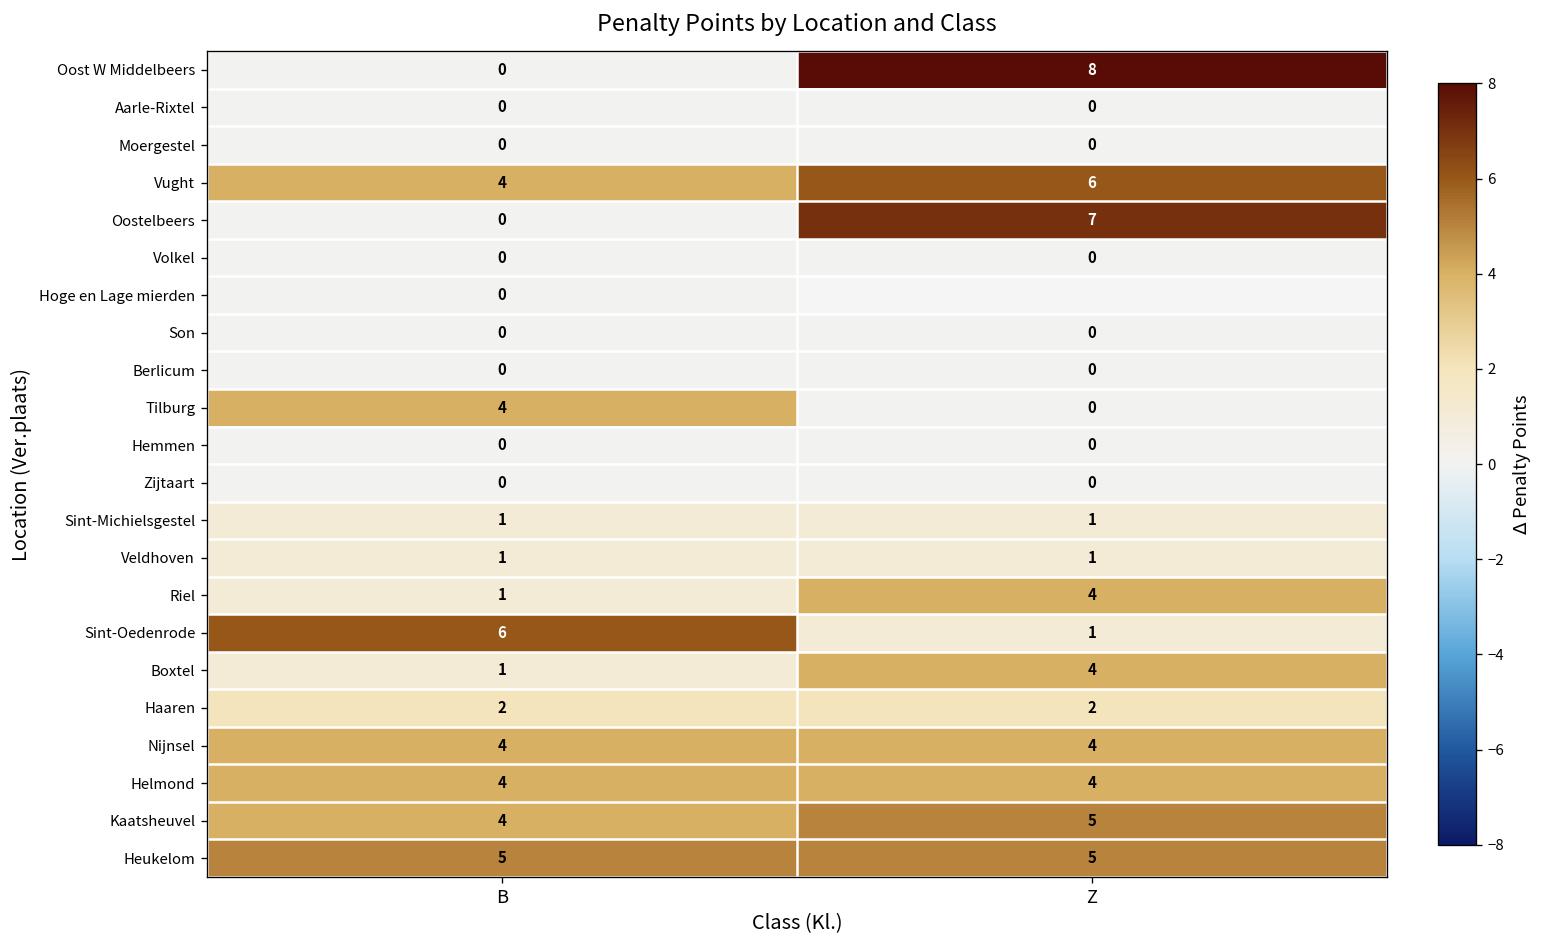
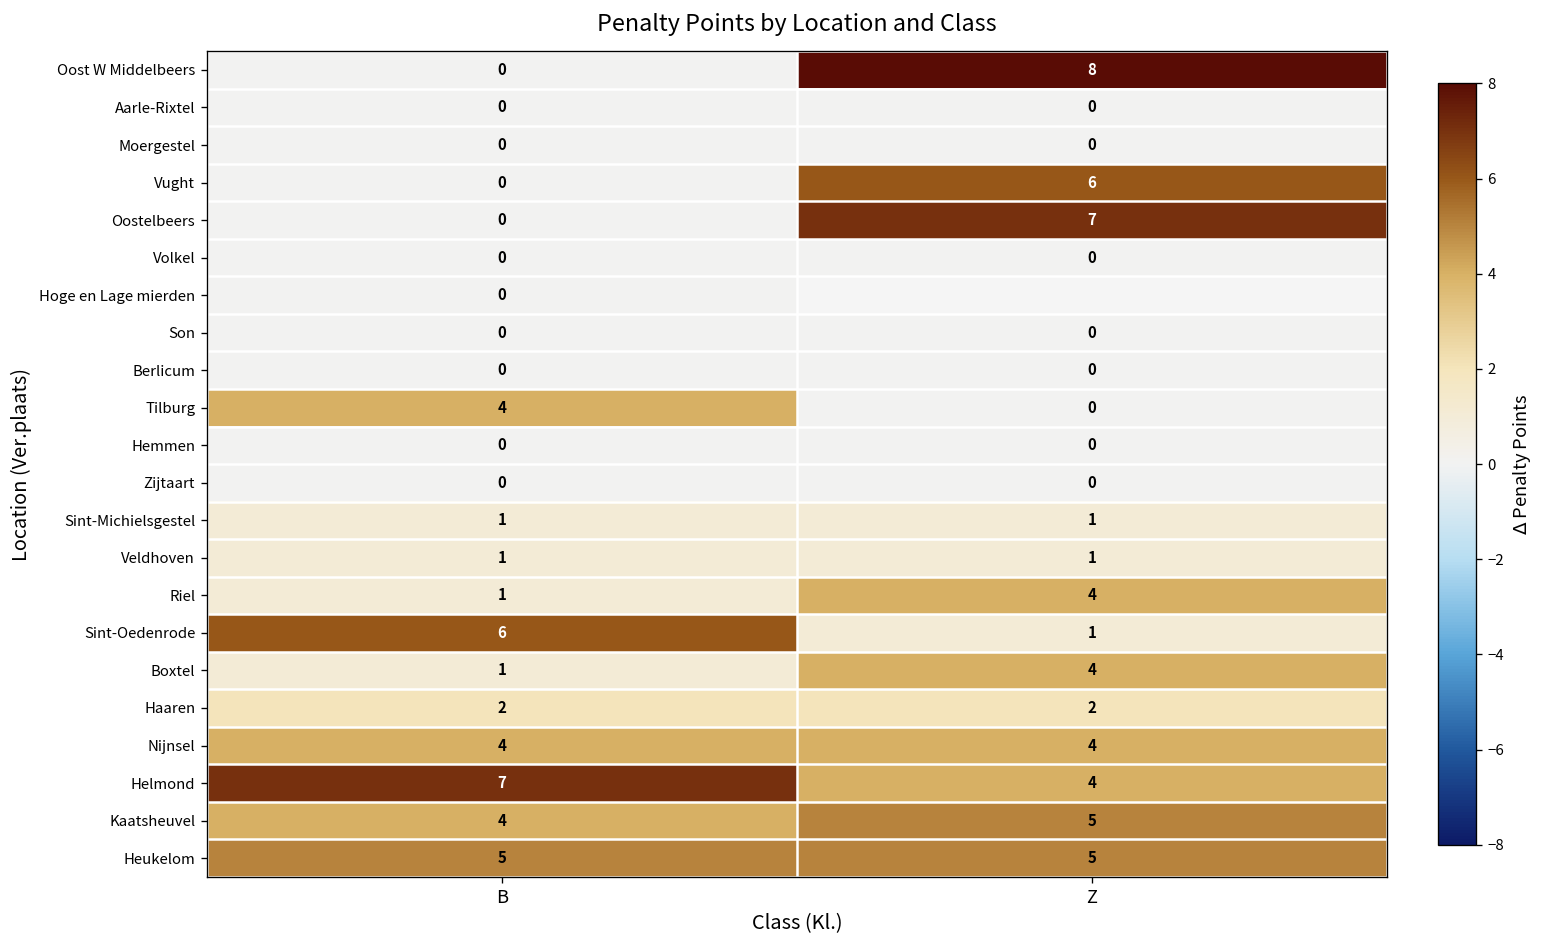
  {
    "Oost W Middelbeers": {
      "B": 0,
      "Z": 8
    },
    "Aarle-Rixtel": {
      "B": 0,
      "Z": 0
    },
    "Moergestel": {
      "B": 0,
      "Z": 0
    },
    "Vught": {
-     "B": 4,
+     "B": 0,
      "Z": 6
    },
    "Oostelbeers": {
      "B": 0,
      "Z": 7
    },
    "Volkel": {
      "B": 0,
      "Z": 0
    },
    "Hoge en Lage mierden": {
      "B": 0
    },
    "Son": {
      "B": 0,
      "Z": 0
    },
    "Berlicum": {
      "B": 0,
      "Z": 0
    },
    "Tilburg": {
      "B": 4,
      "Z": 0
    },
    "Hemmen": {
      "B": 0,
      "Z": 0
    },
    "Zijtaart": {
      "B": 0,
      "Z": 0
    },
    "Sint-Michielsgestel": {
      "B": 1,
      "Z": 1
    },
    "Veldhoven": {
      "B": 1,
      "Z": 1
    },
    "Riel": {
      "B": 1,
      "Z": 4
    },
    "Sint-Oedenrode": {
      "B": 6,
      "Z": 1
    },
    "Boxtel": {
      "B": 1,
      "Z": 4
    },
    "Haaren": {
      "B": 2,
      "Z": 2
    },
    "Nijnsel": {
      "B": 4,
      "Z": 4
    },
    "Helmond": {
-     "B": 4,
+     "B": 7,
      "Z": 4
    },
    "Kaatsheuvel": {
      "B": 4,
      "Z": 5
    },
    "Heukelom": {
      "B": 5,
      "Z": 5
    }
  }
